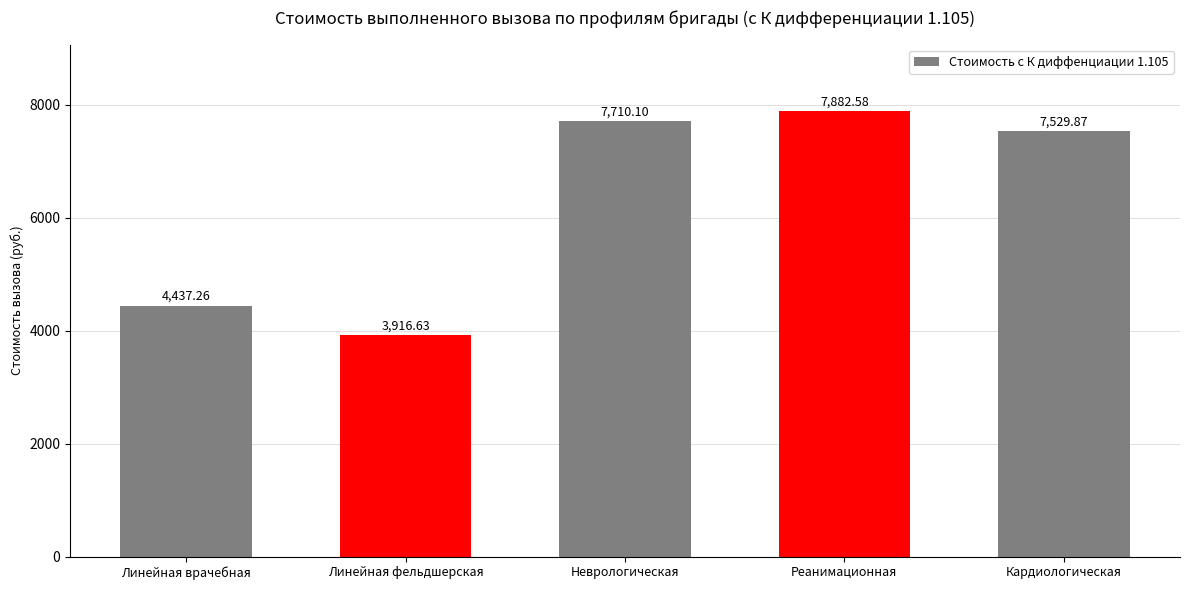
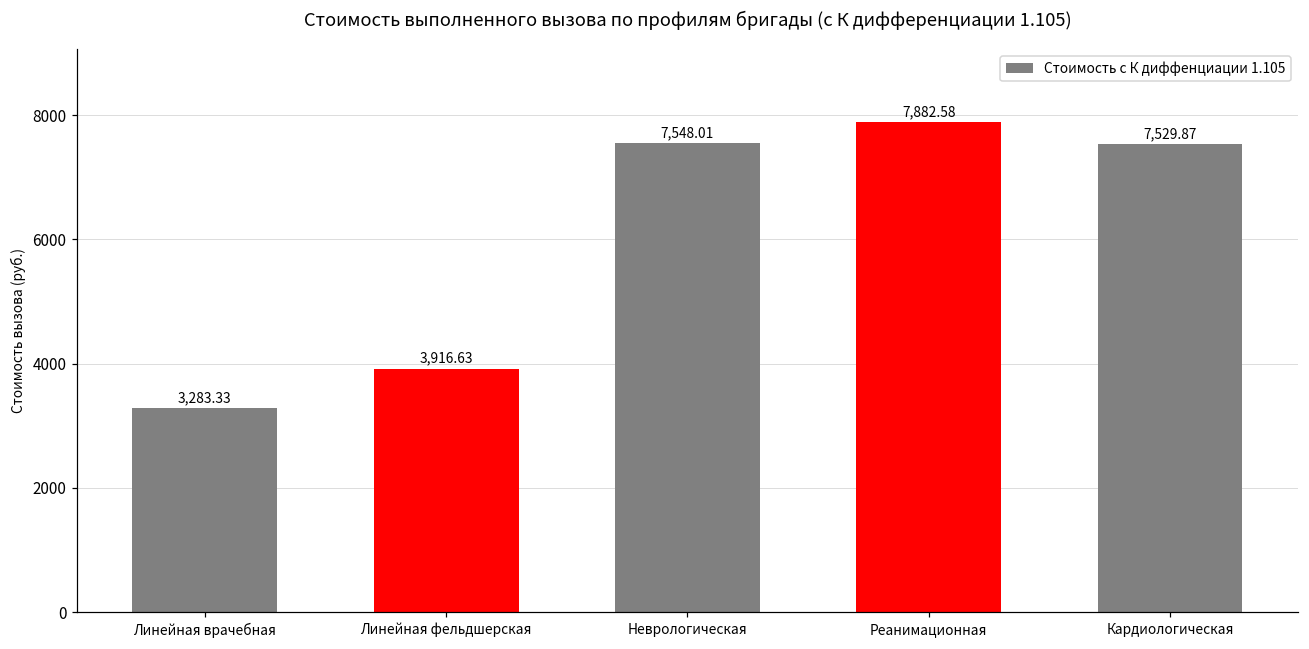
  {
-   "Линейная врачебная": "4,437.26",
+   "Линейная врачебная": "3,283.33",
    "Линейная фельдшерская": "3,916.63",
-   "Неврологическая": "7,710.10",
+   "Неврологическая": "7,548.01",
    "Реанимационная": "7,882.58",
    "Кардиологическая": "7,529.87"
  }
